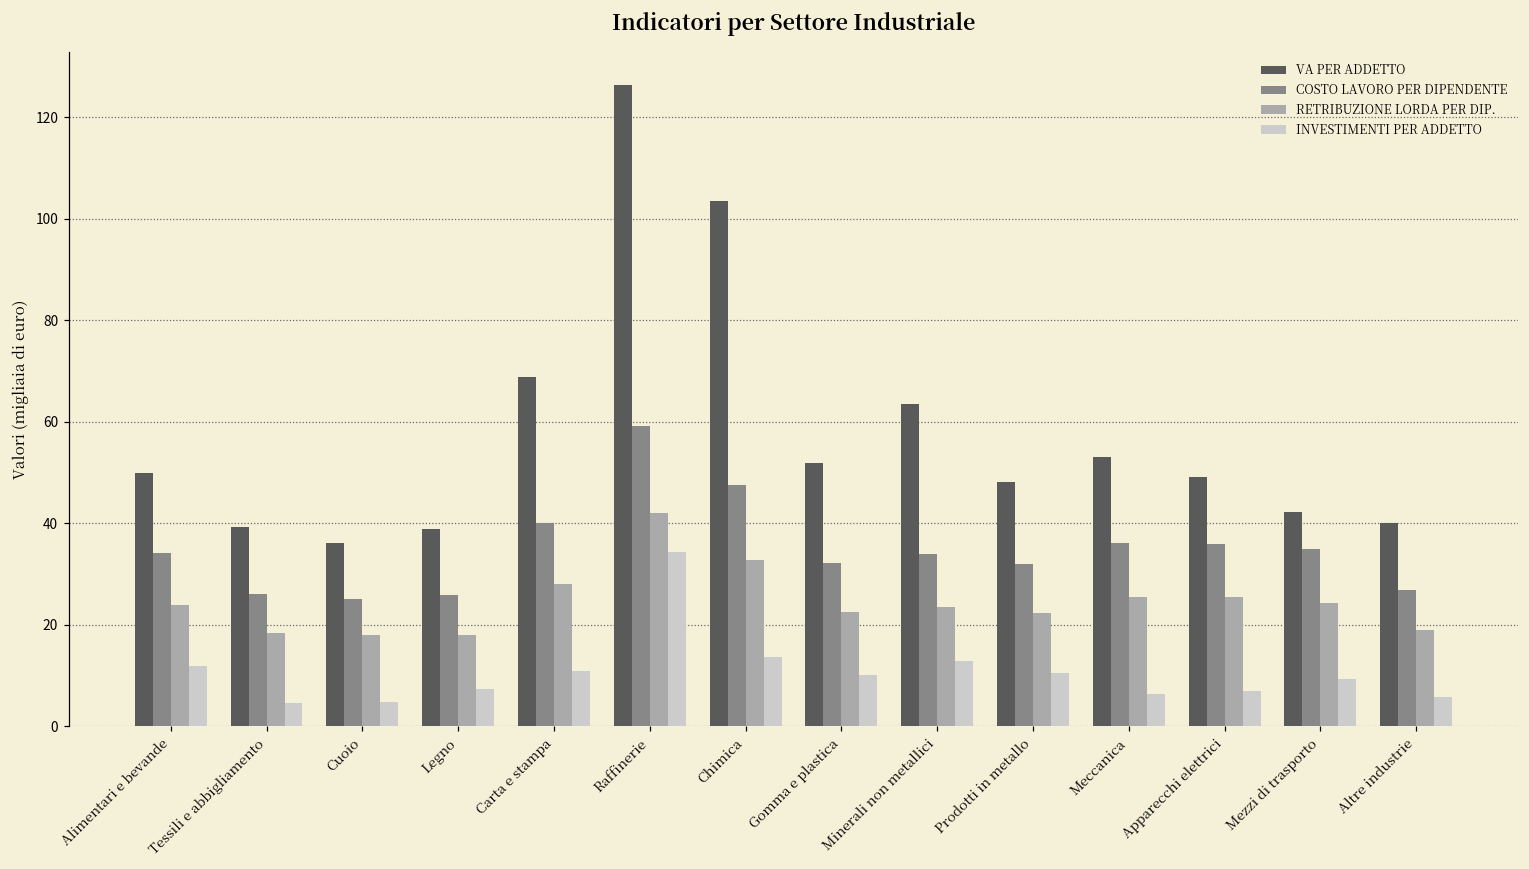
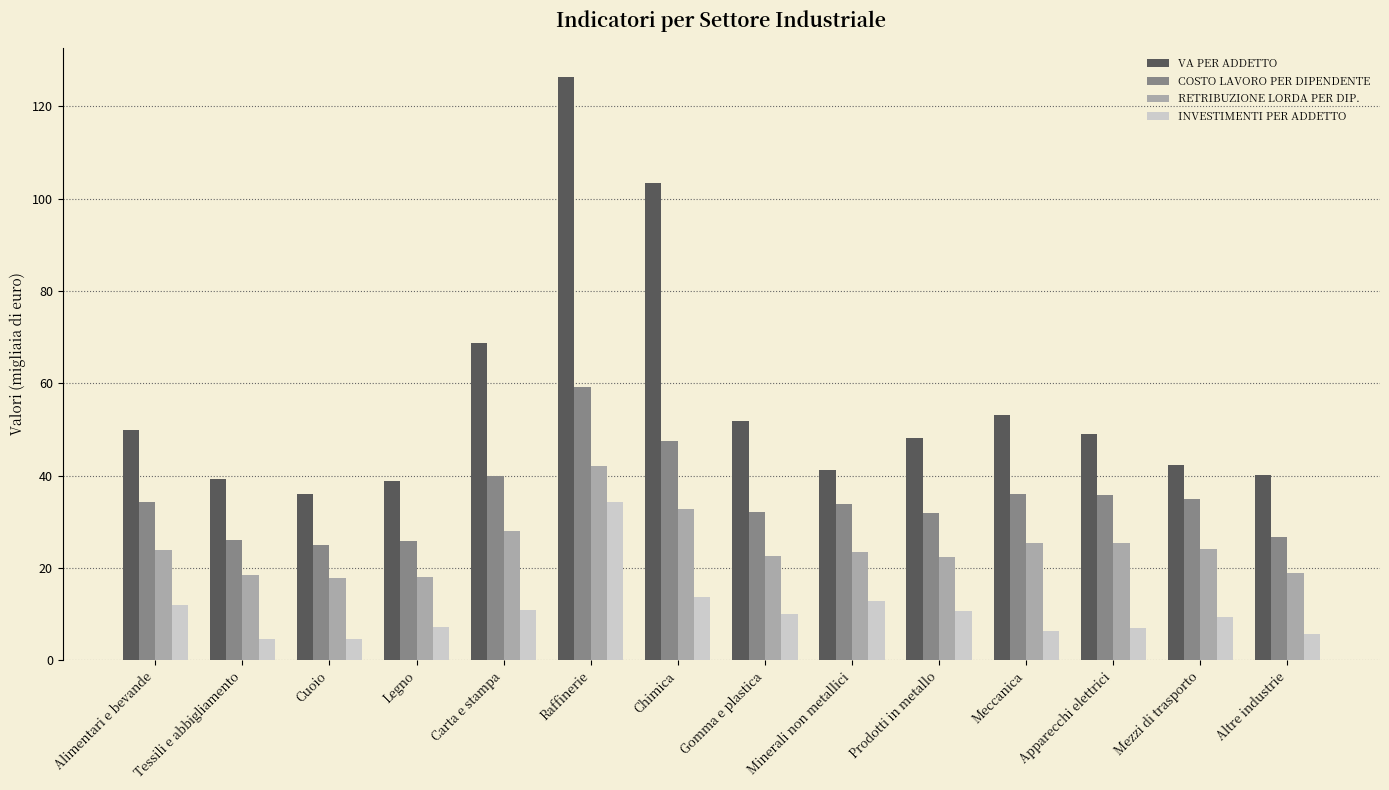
  {
    "VA PER ADDETTO": {
      "Alimentari e bevande": 50,
      "Tessili e abbigliamento": 39,
      "Cuoio": 36,
      "Legno": 39,
      "Carta e stampa": 69,
      "Raffinerie": 126,
      "Chimica": 104,
      "Gomma e plastica": 52,
-     "Minerali non metallici": 63,
+     "Minerali non metallici": 41,
      "Prodotti in metallo": 48,
      "Meccanica": 53,
      "Apparecchi elettrici": 49,
      "Mezzi di trasporto": 42,
      "Altre industrie": 40
    }
  }
